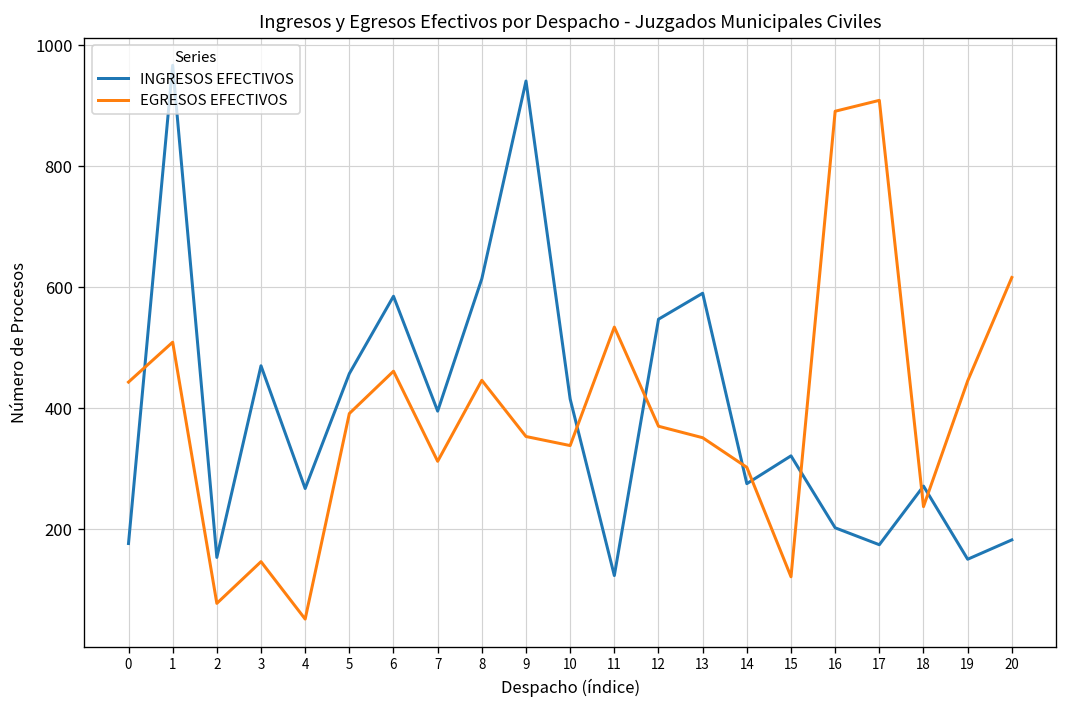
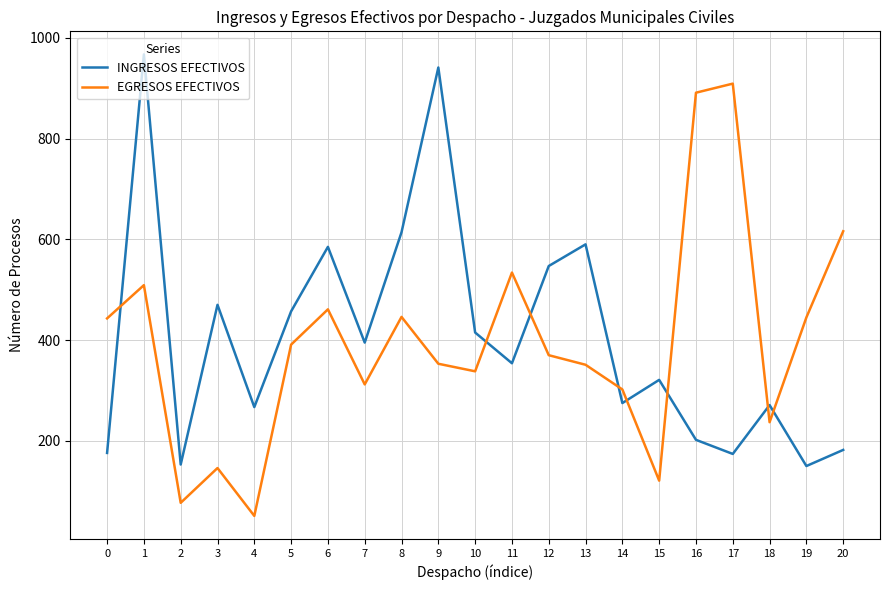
  {
    "INGRESOS EFECTIVOS": {
      "0": 180,
      "2": 150,
      "3": 470,
      "4": 270,
      "5": 460,
      "6": 590,
      "7": 400,
      "8": 610,
      "9": 940,
      "10": 420,
-     "11": 120,
+     "11": 350,
      "12": 550,
      "13": 590,
      "14": 280,
      "15": 320,
      "16": 200,
      "17": 170,
      "18": 270,
      "19": 150,
      "20": 180
    },
    "EGRESOS EFECTIVOS": {
      "0": 440,
      "1": 510,
      "2": 80,
      "3": 150,
      "4": 50,
      "5": 390,
      "6": 460,
      "7": 310,
      "8": 450,
      "9": 350,
      "10": 340,
      "11": 530,
      "12": 370,
      "13": 350,
      "14": 300,
      "15": 120,
      "16": 890,
      "17": 910,
      "18": 240,
      "19": 450,
      "20": 620
    }
  }
